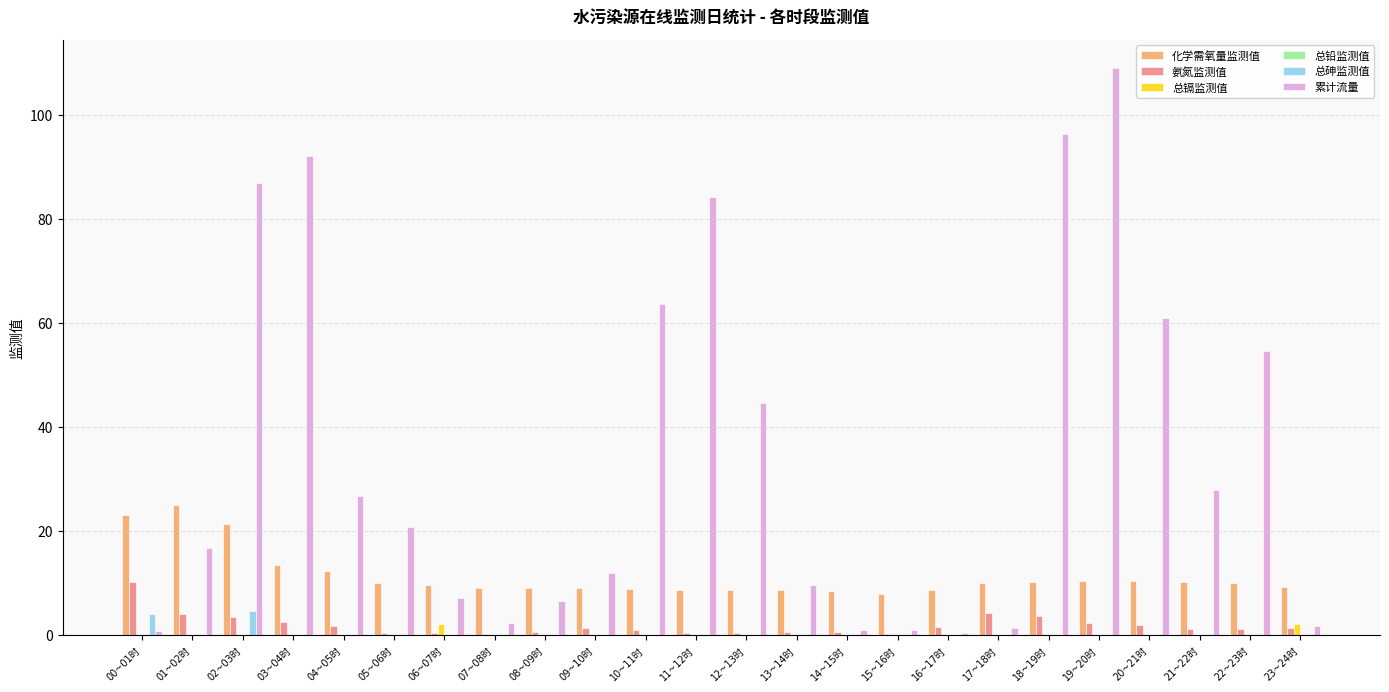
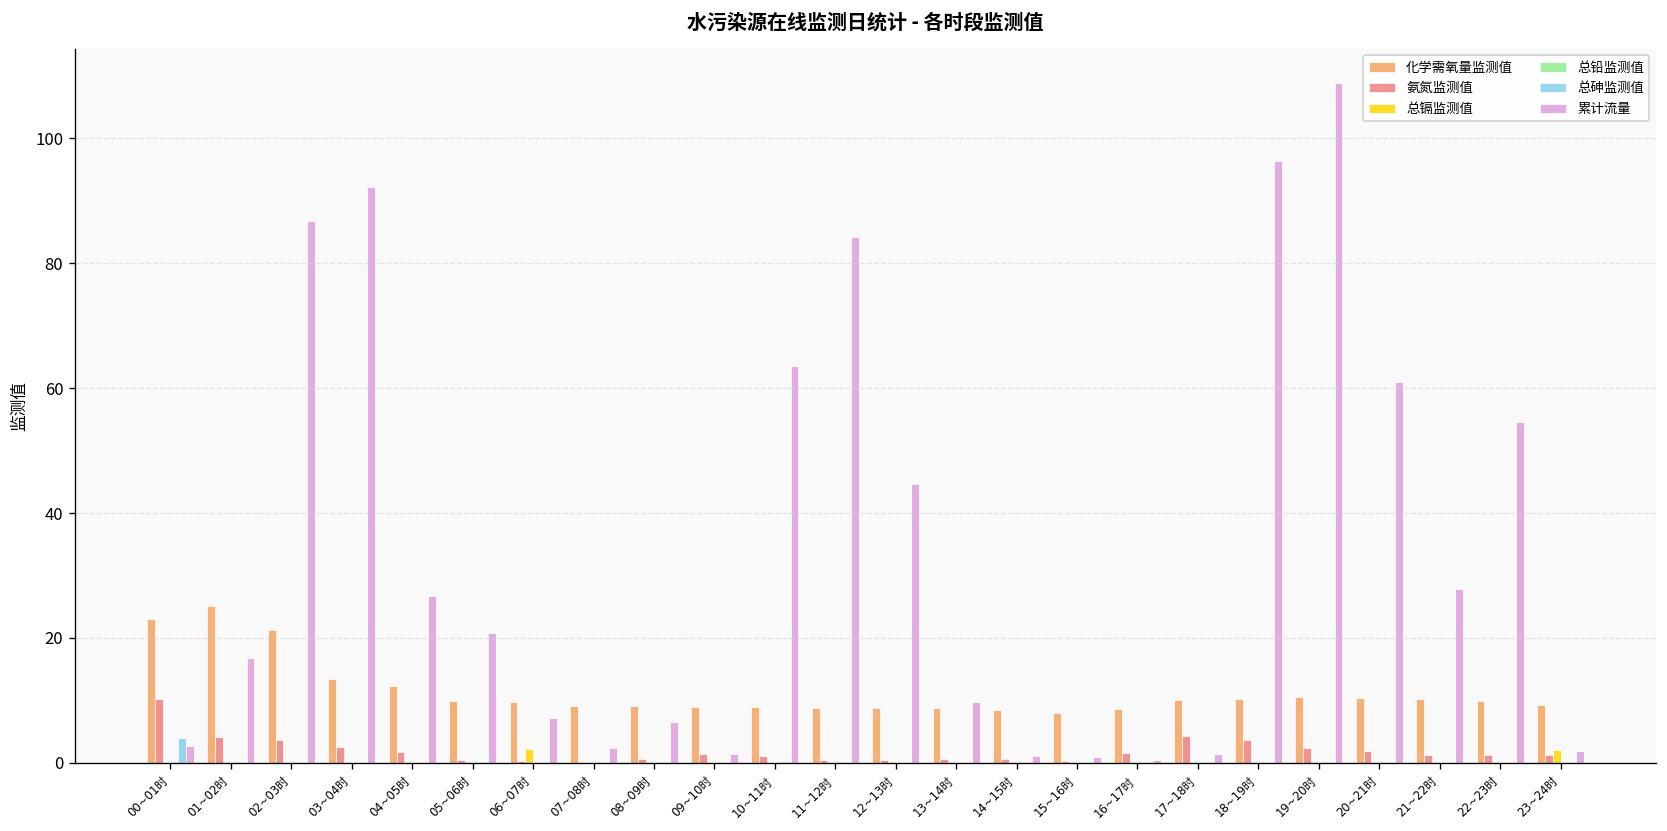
  {
    "总镉监测值": {
      "06~07时": 2,
      "23~24时": 2
    },
    "总砷监测值": {
      "00~01时": 4,
-     "02~03时": 5
+     "02~03时": 0
    },
    "累计流量": {
-     "00~01时": 1,
+     "00~01时": 3,
      "01~02时": 17,
      "02~03时": 87,
      "03~04时": 92,
      "04~05时": 27,
      "05~06时": 21,
      "06~07时": 7,
      "07~08时": 2,
      "08~09时": 6,
-     "09~10时": 12,
+     "09~10时": 1,
      "10~11时": 64,
      "11~12时": 84,
      "12~13时": 45,
      "13~14时": 10,
      "14~15时": 1,
      "15~16时": 1,
      "17~18时": 1,
      "18~19时": 96,
      "19~20时": 109,
      "20~21时": 61,
      "21~22时": 28,
      "22~23时": 55,
      "23~24时": 2
    }
  }
